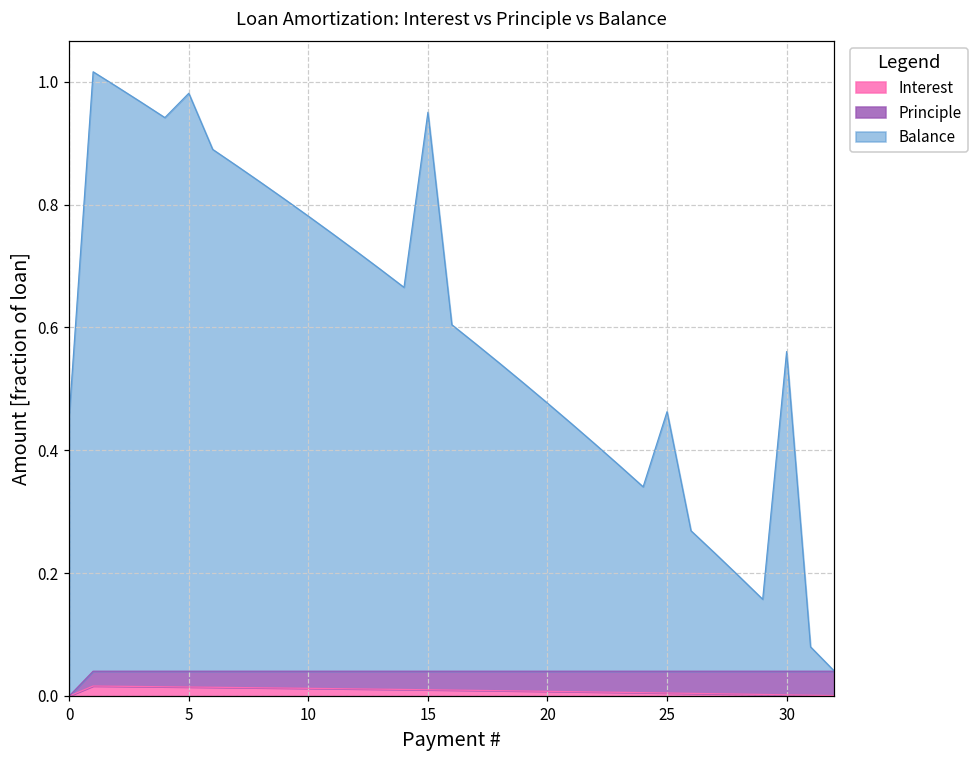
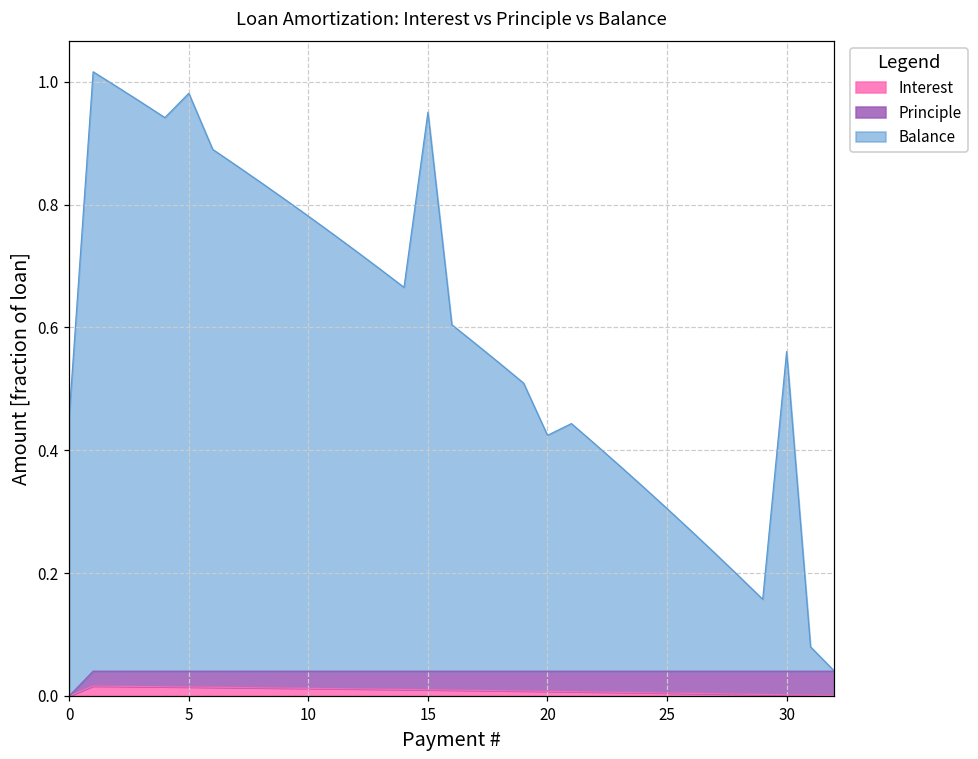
  {
    "Interest": {
      "5": 0.01,
      "10": 0.01,
      "15": 0.01,
      "20": 0.01,
      "25": 0.00,
      "30": 0.00
    },
    "Principle": {
      "5": 0.03,
      "10": 0.03,
      "15": 0.03,
      "20": 0.03,
      "25": 0.04,
      "30": 0.04
    },
    "Balance": {
      "0": 0.46,
      "5": 0.94,
      "10": 0.74,
      "15": 0.91,
-     "20": 0.44,
-     "25": 0.42,
+     "20": 0.38,
+     "25": 0.26,
      "30": 0.52
    }
  }
